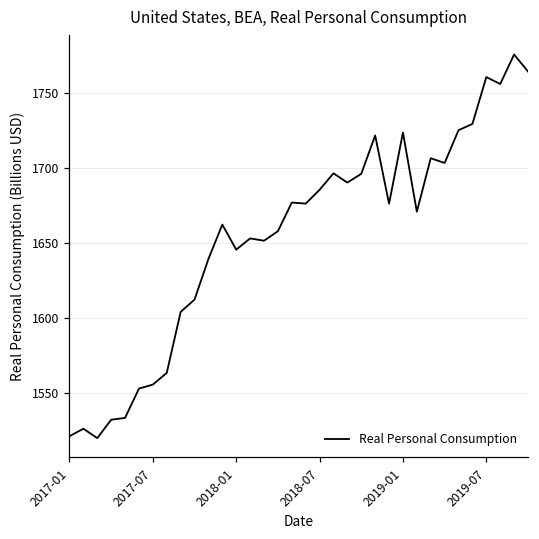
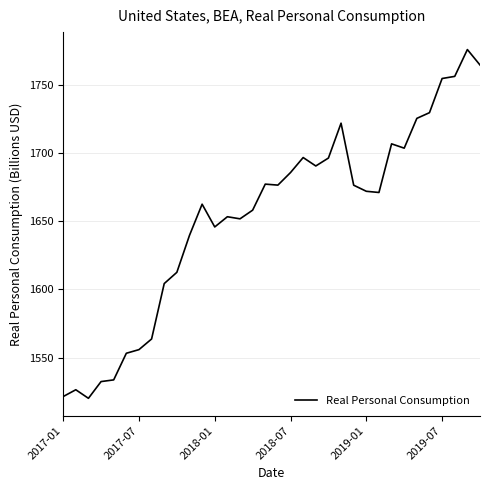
  {
    "2017-01": 1521,
    "2017-07": 1556,
    "2018-01": 1646,
    "2018-07": 1686,
-   "2019-01": 1724,
-   "2019-07": 1761
+   "2019-01": 1672,
+   "2019-07": 1755
  }
